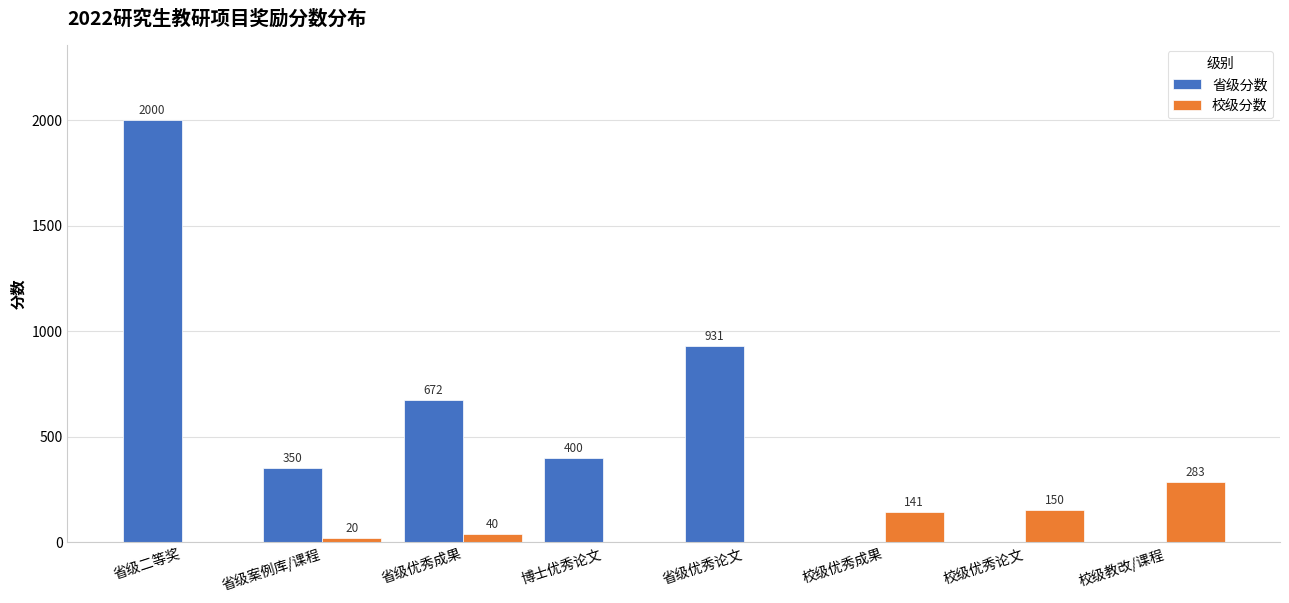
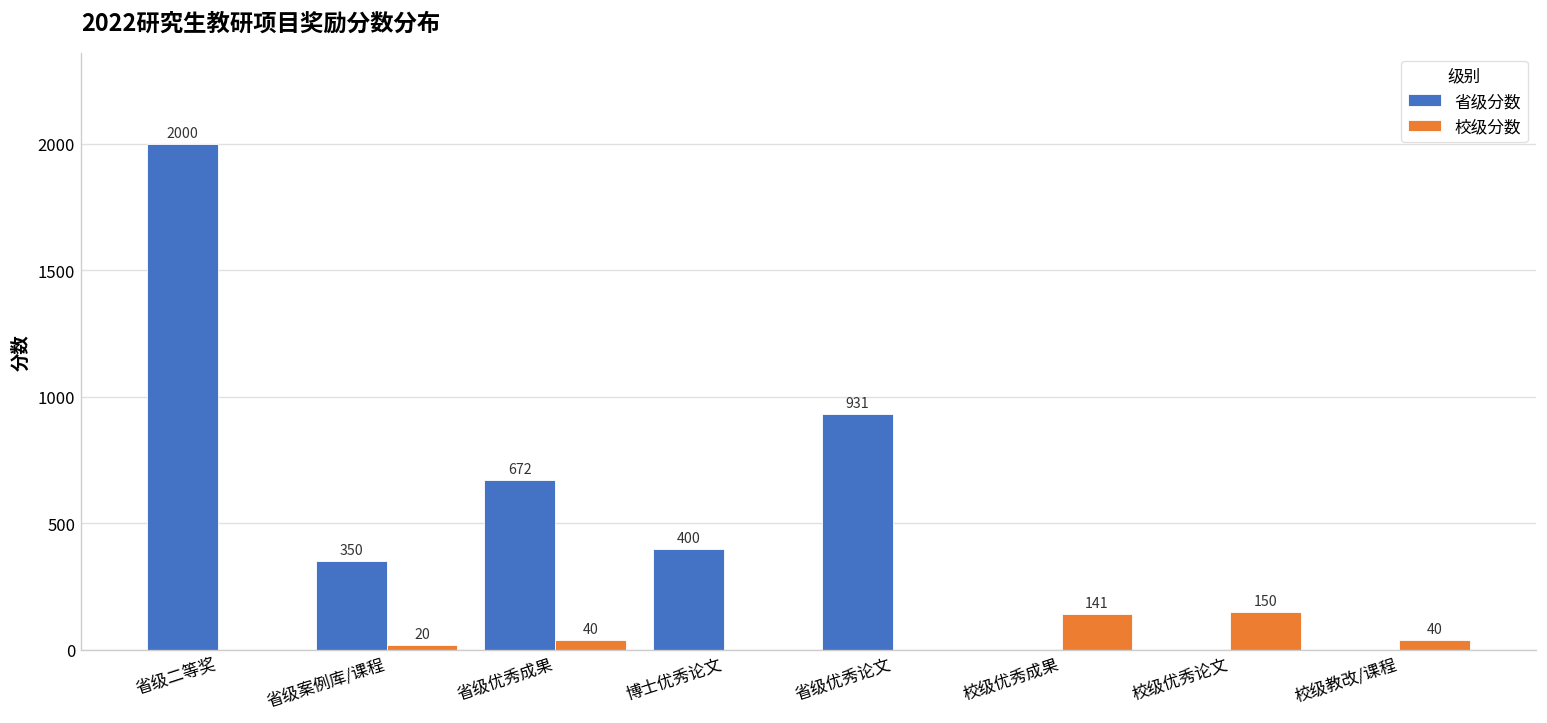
  {
    "省级分数": {
      "省级二等奖": 2000,
      "省级案例库/课程": 350,
      "省级优秀成果": 672,
      "博士优秀论文": 400,
      "省级优秀论文": 931
    },
    "校级分数": {
      "省级案例库/课程": 20,
      "省级优秀成果": 40,
      "校级优秀成果": 141,
      "校级优秀论文": 150,
-     "校级教改/课程": 283
+     "校级教改/课程": 40
    }
  }
